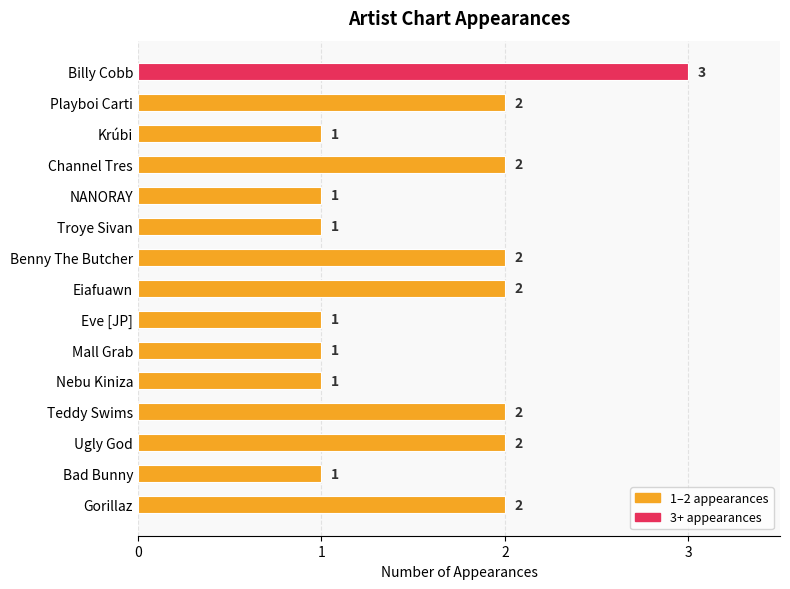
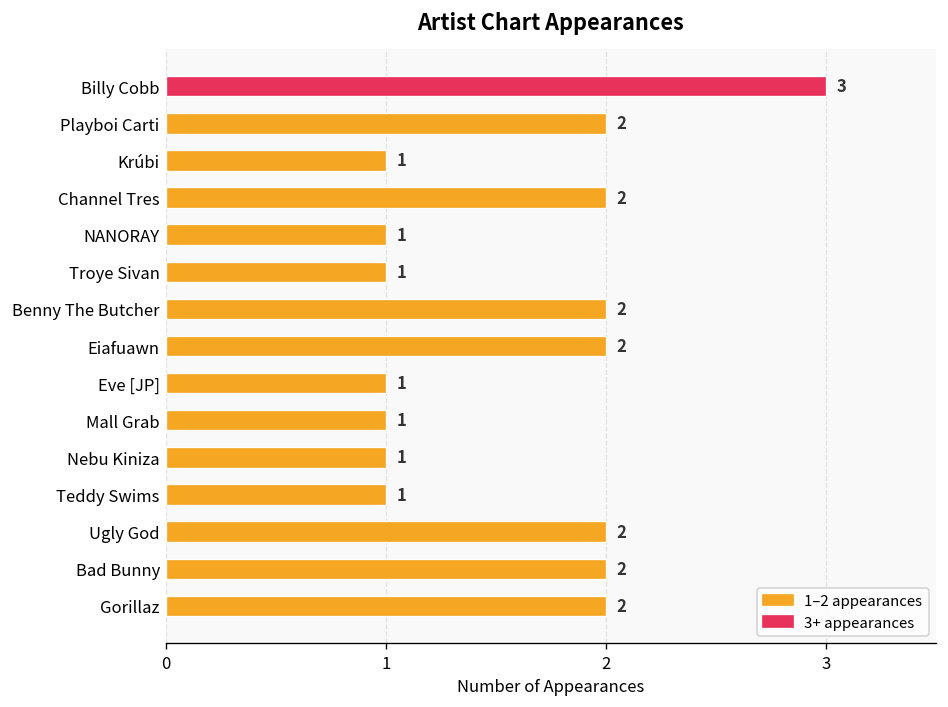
  {
    "Billy Cobb": 3,
    "Playboi Carti": 2,
    "Krúbi": 1,
    "Channel Tres": 2,
    "NANORAY": 1,
    "Troye Sivan": 1,
    "Benny The Butcher": 2,
    "Eiafuawn": 2,
    "Eve [JP]": 1,
    "Mall Grab": 1,
    "Nebu Kiniza": 1,
-   "Teddy Swims": 2,
+   "Teddy Swims": 1,
    "Ugly God": 2,
-   "Bad Bunny": 1,
+   "Bad Bunny": 2,
    "Gorillaz": 2
  }
